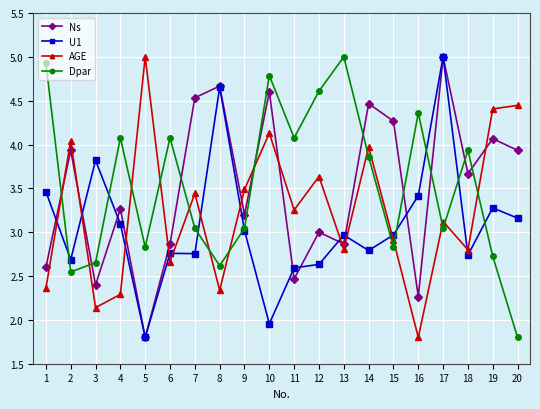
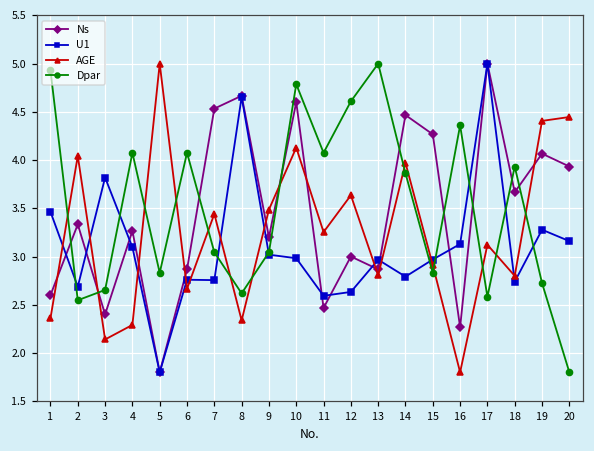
  {
    "Ns": {
      "1": 2.6,
-     "2": 3.9,
+     "2": 3.3,
      "3": 2.4,
      "4": 3.3,
      "6": 2.9,
      "7": 4.5,
      "9": 3.2,
      "10": 4.6,
      "11": 2.5,
      "12": 3.0,
      "13": 2.9,
      "14": 4.5,
      "15": 4.3,
      "16": 2.3,
      "18": 3.7,
      "19": 4.1,
      "20": 3.9
    },
    "U1": {
      "1": 3.5,
      "2": 2.7,
      "3": 3.8,
      "4": 3.1,
      "6": 2.8,
      "7": 2.8,
-     "10": 2.0,
+     "10": 3.0,
      "11": 2.6,
      "12": 2.6,
      "13": 3.0,
      "14": 2.8,
      "15": 3.0,
-     "16": 3.4,
+     "16": 3.1,
      "18": 2.7,
      "19": 3.3,
      "20": 3.2
    },
    "AGE": {
      "1": 2.4,
      "2": 4.0,
      "3": 2.1,
      "4": 2.3,
      "5": 5.0,
      "6": 2.7,
      "7": 3.4,
      "8": 2.3,
      "9": 3.5,
      "10": 4.1,
      "11": 3.3,
      "12": 3.6,
      "13": 2.8,
      "14": 4.0,
      "15": 2.9,
      "16": 1.8,
      "17": 3.1,
      "18": 2.8,
      "19": 4.4,
      "20": 4.4
    },
    "Dpar": {
      "2": 2.5,
      "3": 2.7,
      "4": 4.1,
      "5": 2.8,
      "6": 4.1,
      "7": 3.0,
      "8": 2.6,
      "10": 4.8,
      "11": 4.1,
      "12": 4.6,
      "13": 5.0,
      "14": 3.9,
      "15": 2.8,
      "16": 4.4,
-     "17": 3.0,
+     "17": 2.6,
      "18": 3.9,
      "19": 2.7,
      "20": 1.8
    }
  }
